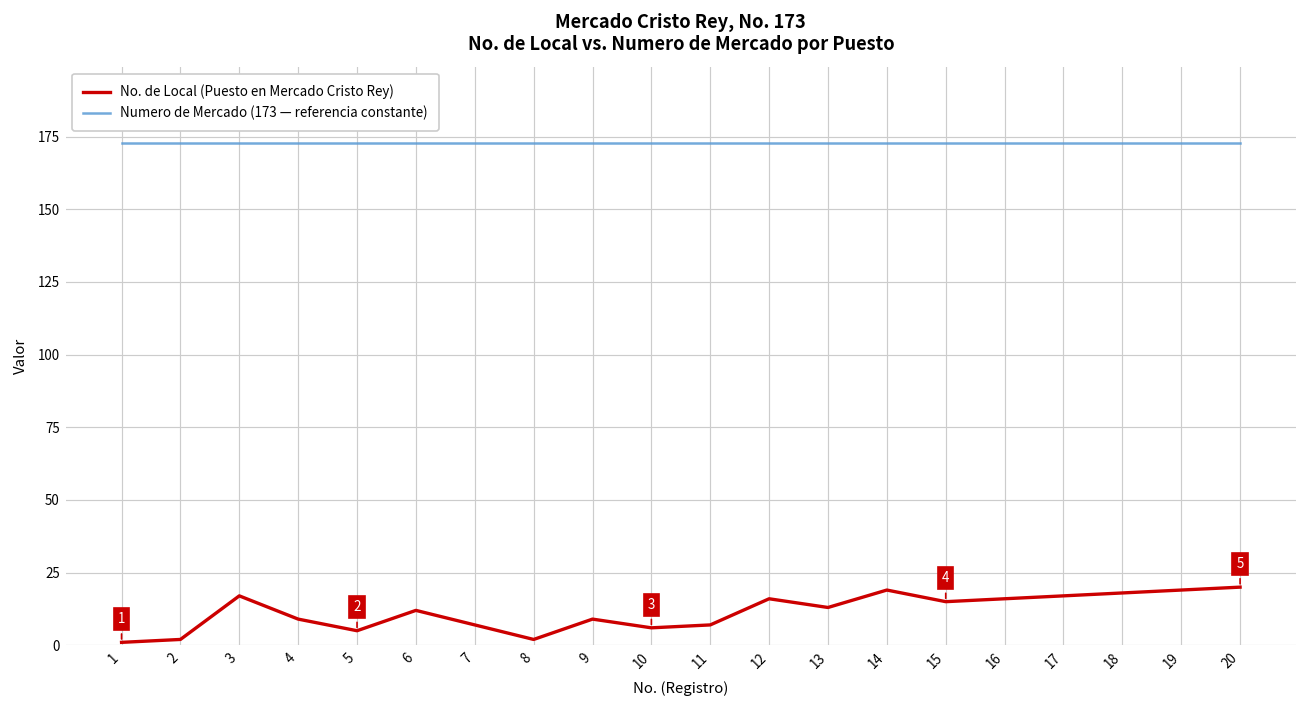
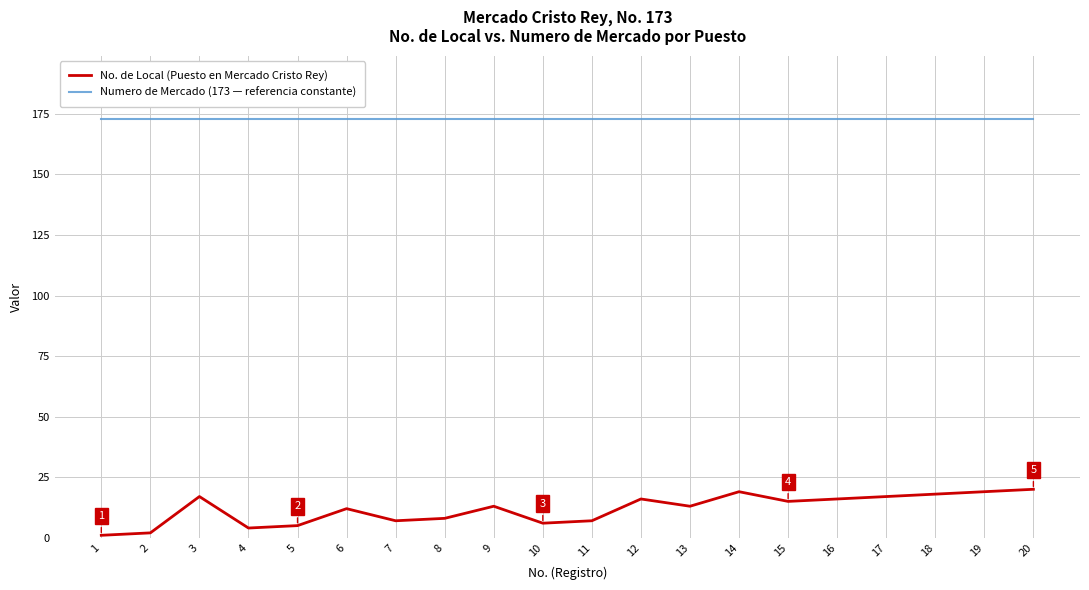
  {
    "No. de Local (Puesto en Mercado Cristo Rey)": {
      "2": 2,
      "3": 17,
-     "4": 9,
+     "4": 4,
      "6": 12,
      "7": 7,
-     "8": 2,
-     "9": 9,
+     "8": 8,
+     "9": 13,
      "11": 7,
      "12": 16,
      "13": 13,
      "14": 19,
      "16": 16,
      "17": 17,
      "18": 18,
      "19": 19
    },
    "Numero de Mercado (173 — referencia constante)": {
      "1": 173,
      "2": 173,
      "3": 173,
      "4": 173,
      "5": 173,
      "6": 173,
      "7": 173,
      "8": 173,
      "9": 173,
      "10": 173,
      "11": 173,
      "12": 173,
      "13": 173,
      "14": 173,
      "15": 173,
      "16": 173,
      "17": 173,
      "18": 173,
      "19": 173,
      "20": 173
    }
  }
